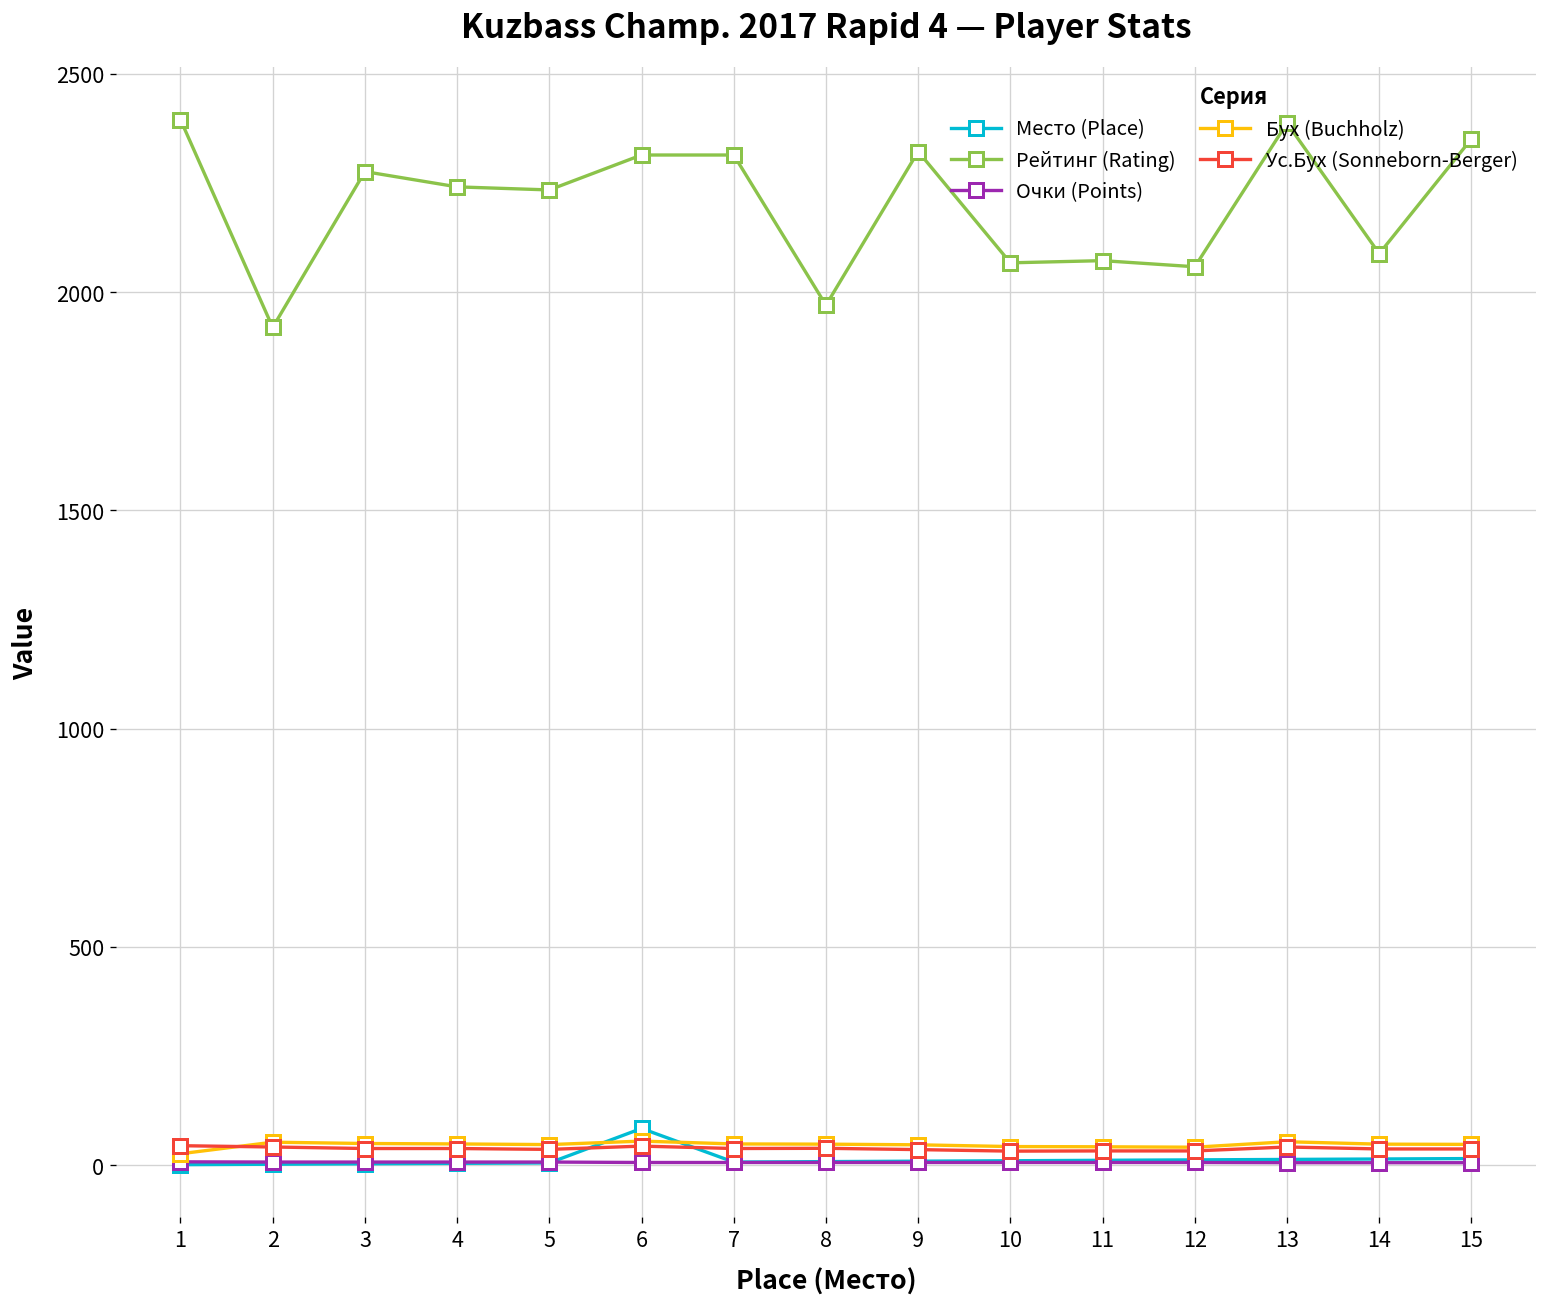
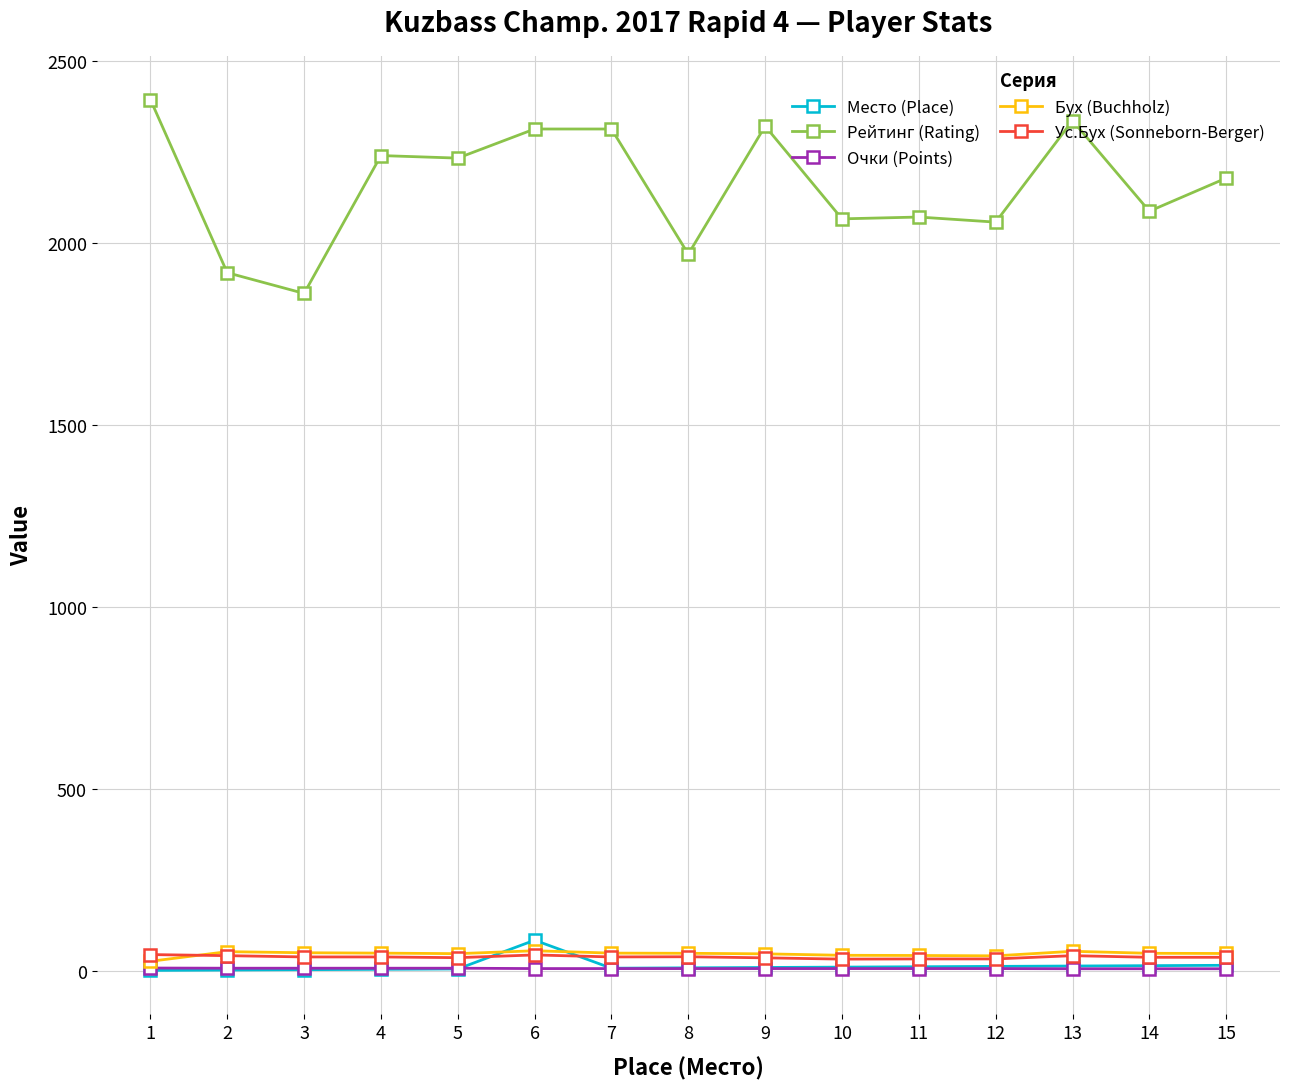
  {
    "Место (Place)": {
      "6": 80,
      "13": 10,
      "14": 10,
      "15": 20
    },
    "Рейтинг (Rating)": {
      "1": 2400,
      "2": 1920,
-     "3": 2280,
+     "3": 1860,
      "4": 2240,
      "5": 2230,
      "6": 2310,
      "7": 2310,
      "8": 1970,
      "9": 2320,
      "10": 2070,
      "11": 2070,
      "12": 2060,
-     "13": 2390,
+     "13": 2340,
      "14": 2090,
-     "15": 2350
+     "15": 2180
    },
    "Очки (Points)": {
      "6": 10,
      "13": 10,
      "14": 10,
      "15": 10
    },
    "Бух (Buchholz)": {
      "1": 30,
      "2": 50,
      "3": 50,
      "4": 50,
      "5": 50,
      "6": 60,
      "7": 50,
      "8": 50,
      "9": 50,
      "10": 40,
      "11": 40,
      "12": 40,
      "13": 50,
      "14": 50,
      "15": 50
    },
    "Ус.Бух (Sonneborn-Berger)": {
      "1": 40,
      "2": 40,
      "3": 40,
      "4": 40,
      "5": 40,
      "6": 40,
      "7": 40,
      "8": 40,
      "9": 40,
      "10": 30,
      "11": 30,
      "12": 30,
      "13": 40,
      "14": 40,
      "15": 40
    }
  }
